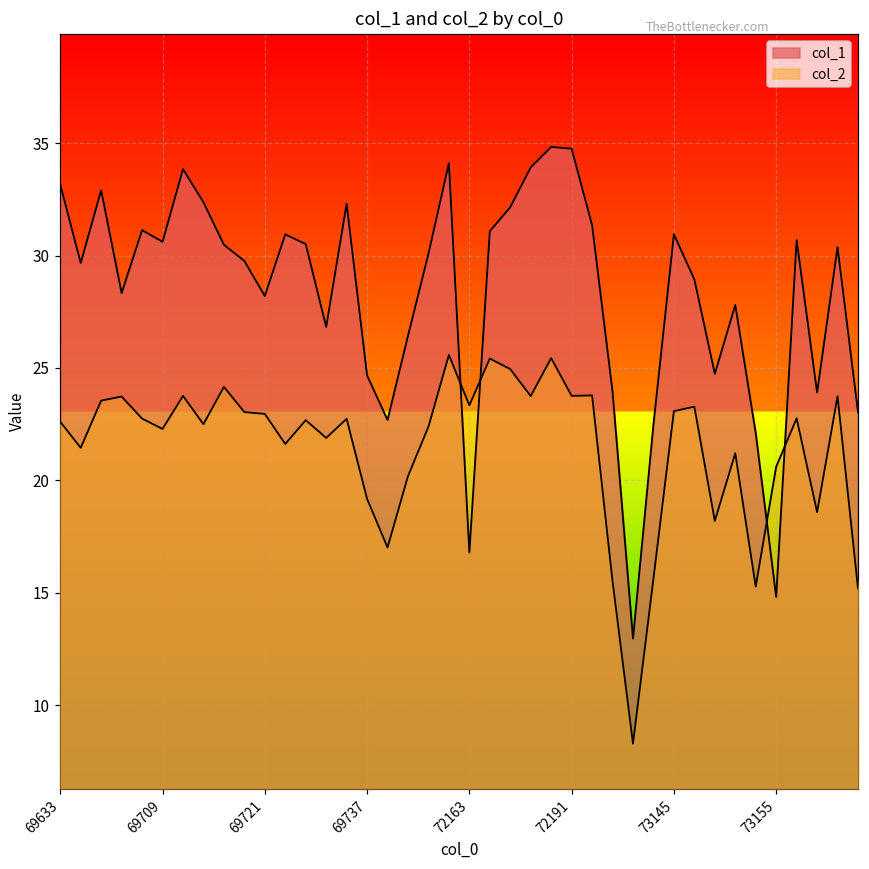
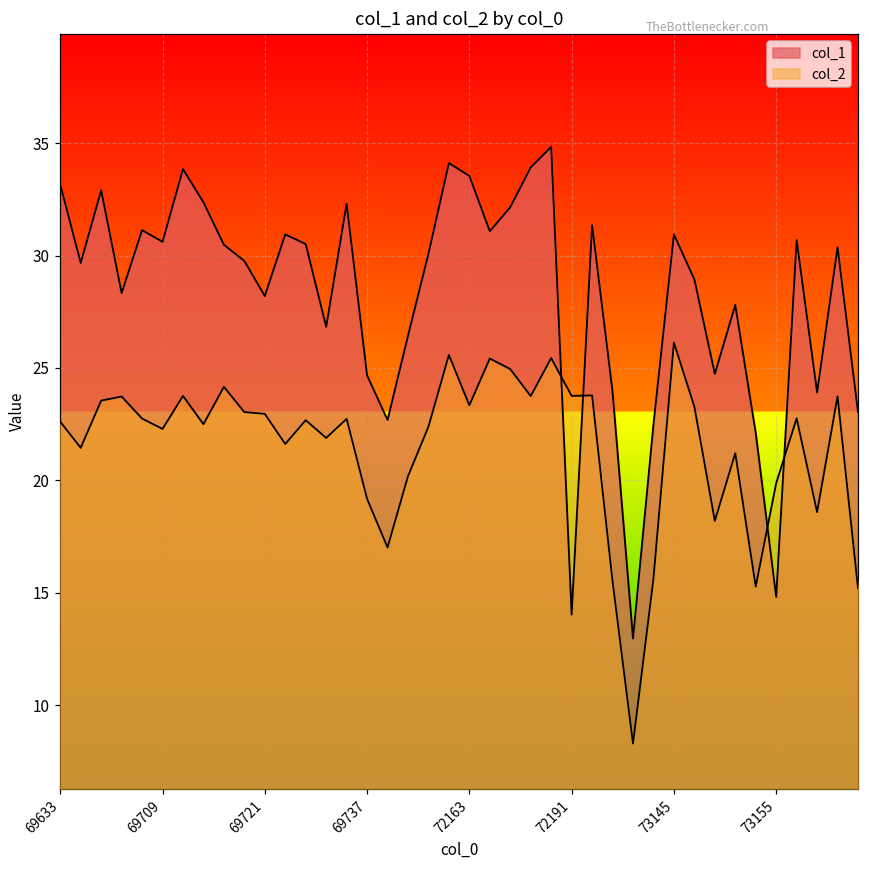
  {
    "col_1": {
      "69633": 33.2,
      "69709": 30.6,
      "69721": 28.2,
      "69737": 24.7,
-     "72163": 16.8,
-     "72191": 34.8,
+     "72163": 33.5,
+     "72191": 14.0,
      "73145": 30.9,
      "73155": 14.8
    },
    "col_2": {
      "69633": 22.6,
      "69709": 22.3,
      "69721": 23.0,
      "69737": 19.2,
      "72163": 23.3,
      "72191": 23.8,
-     "73145": 23.1,
-     "73155": 20.6
+     "73145": 26.1,
+     "73155": 19.9
    }
  }
